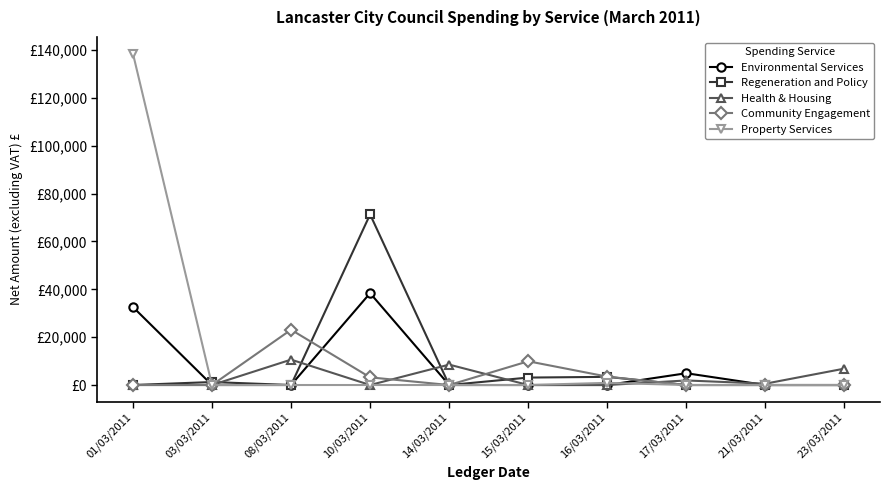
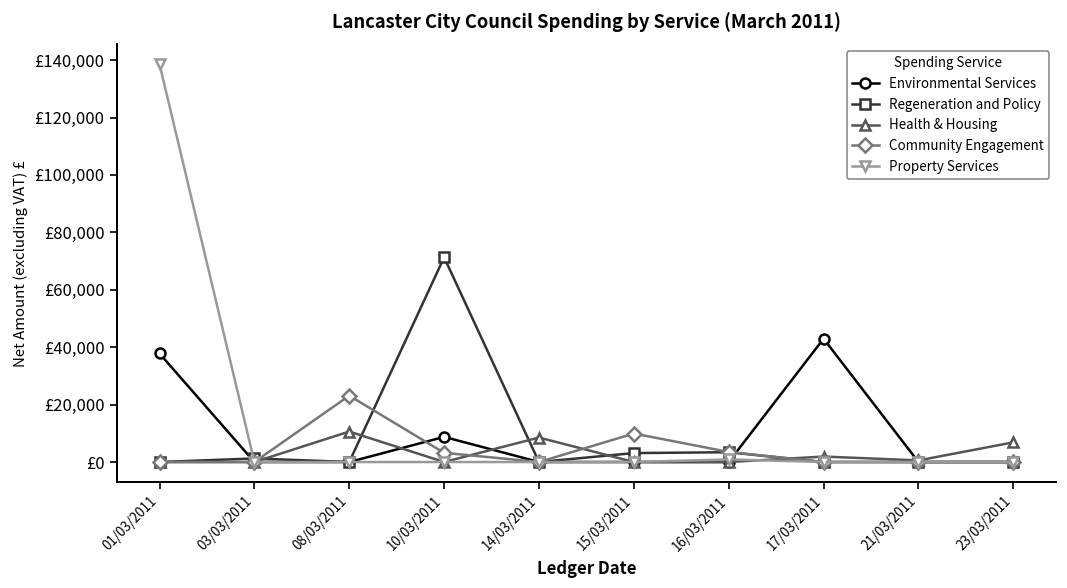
  {
    "Environmental Services": {
-     "01/03/2011": "£33,000",
-     "10/03/2011": "£38,000",
-     "17/03/2011": "£5,000"
+     "01/03/2011": "£38,000",
+     "10/03/2011": "£9,000",
+     "17/03/2011": "£43,000"
    }
  }
